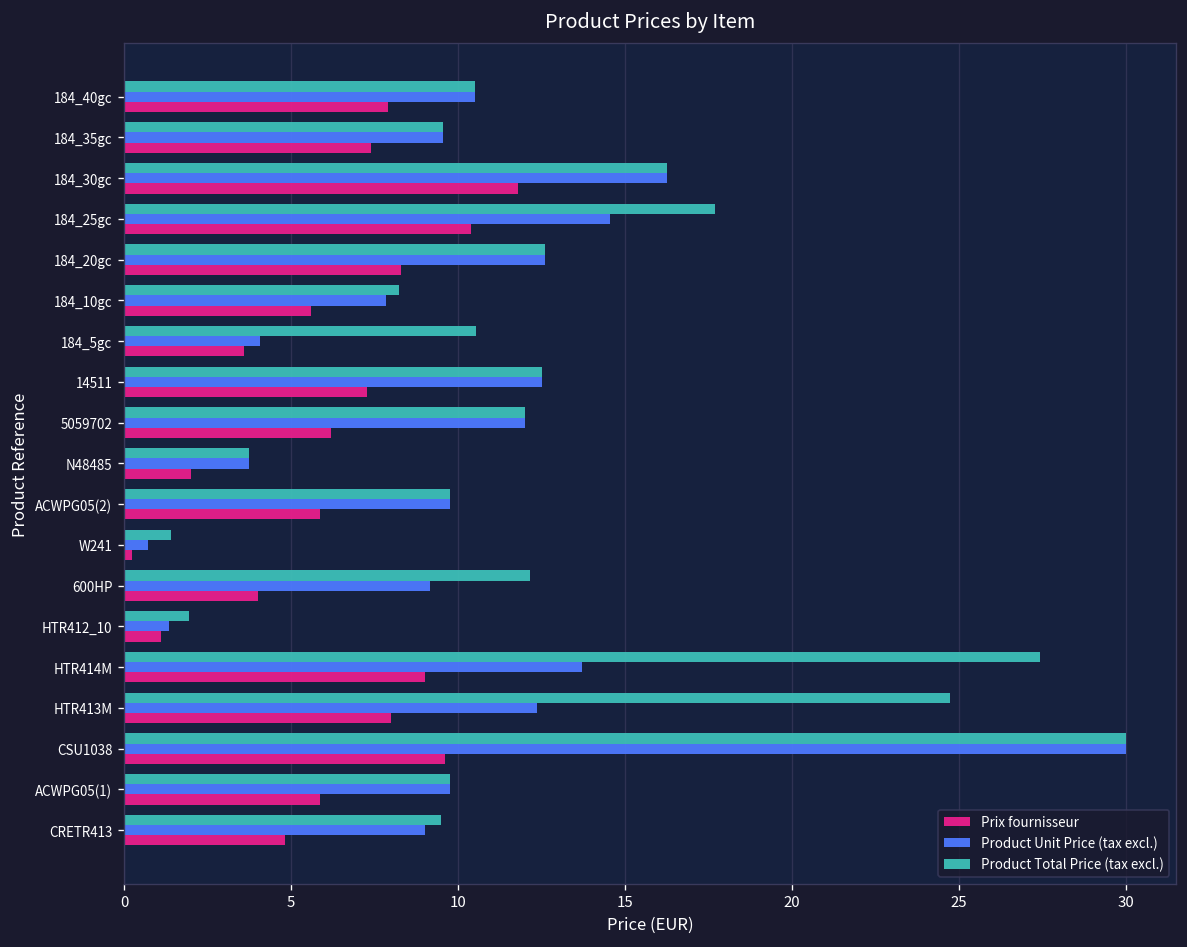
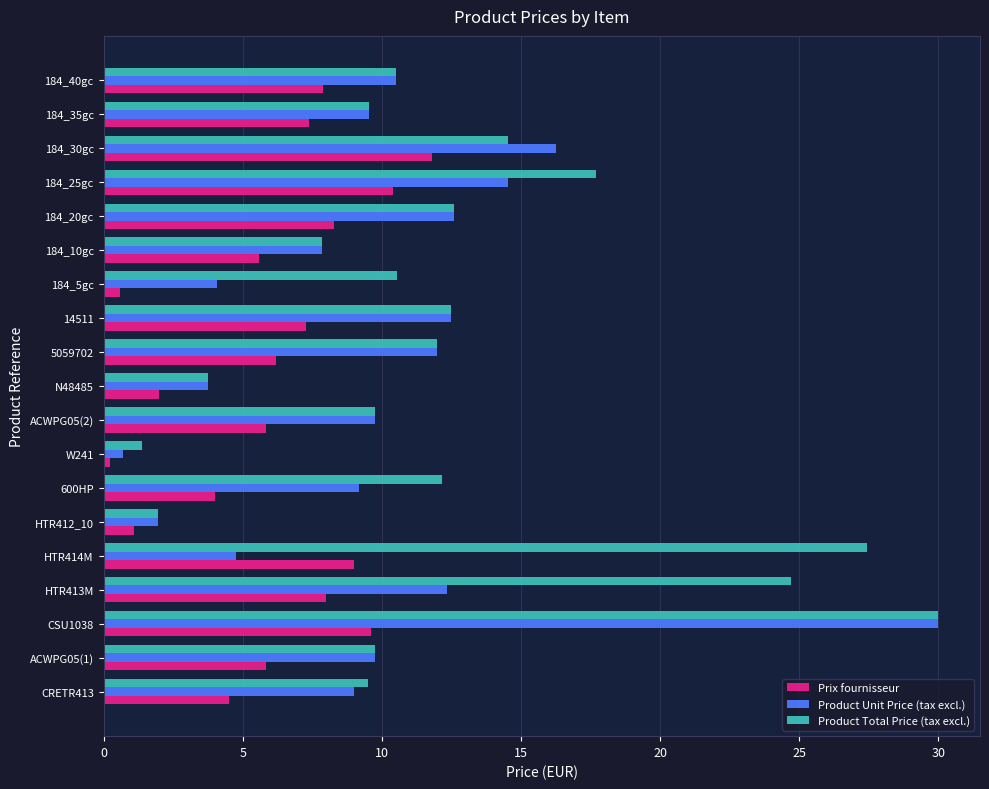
  {
    "Prix fournisseur": {
      "184_40gc": 7.9,
      "184_35gc": 7.4,
      "184_30gc": 11.8,
      "184_25gc": 10.4,
      "184_20gc": 8.3,
      "184_10gc": 5.6,
-     "184_5gc": 3.6,
+     "184_5gc": 0.6,
      "14511": 7.3,
      "5059702": 6.2,
      "N48485": 2.0,
      "ACWPG05(2)": 5.9,
      "W241": 0.2,
      "600HP": 4.0,
      "HTR412_10": 1.1,
      "HTR414M": 9.0,
      "HTR413M": 8.0,
      "CSU1038": 9.6,
      "ACWPG05(1)": 5.9,
-     "CRETR413": 4.8
+     "CRETR413": 4.5
    },
    "Product Unit Price (tax excl.)": {
      "184_40gc": 10.5,
      "184_35gc": 9.6,
      "184_30gc": 16.3,
      "184_25gc": 14.6,
      "184_20gc": 12.6,
      "184_10gc": 7.9,
      "184_5gc": 4.1,
      "14511": 12.5,
      "5059702": 12.0,
      "N48485": 3.8,
      "ACWPG05(2)": 9.8,
      "W241": 0.7,
      "600HP": 9.2,
-     "HTR412_10": 1.3,
-     "HTR414M": 13.7,
+     "HTR412_10": 2.0,
+     "HTR414M": 4.8,
      "HTR413M": 12.4,
      "CSU1038": 30.0,
      "ACWPG05(1)": 9.8,
      "CRETR413": 9.0
    },
    "Product Total Price (tax excl.)": {
      "184_40gc": 10.5,
      "184_35gc": 9.6,
-     "184_30gc": 16.3,
+     "184_30gc": 14.5,
      "184_25gc": 17.7,
      "184_20gc": 12.6,
-     "184_10gc": 8.2,
+     "184_10gc": 7.9,
      "184_5gc": 10.5,
      "14511": 12.5,
      "5059702": 12.0,
      "N48485": 3.8,
      "ACWPG05(2)": 9.8,
      "W241": 1.4,
      "600HP": 12.2,
      "HTR412_10": 2.0,
      "HTR414M": 27.4,
      "HTR413M": 24.7,
      "CSU1038": 30.0,
      "ACWPG05(1)": 9.8,
      "CRETR413": 9.5
    }
  }
